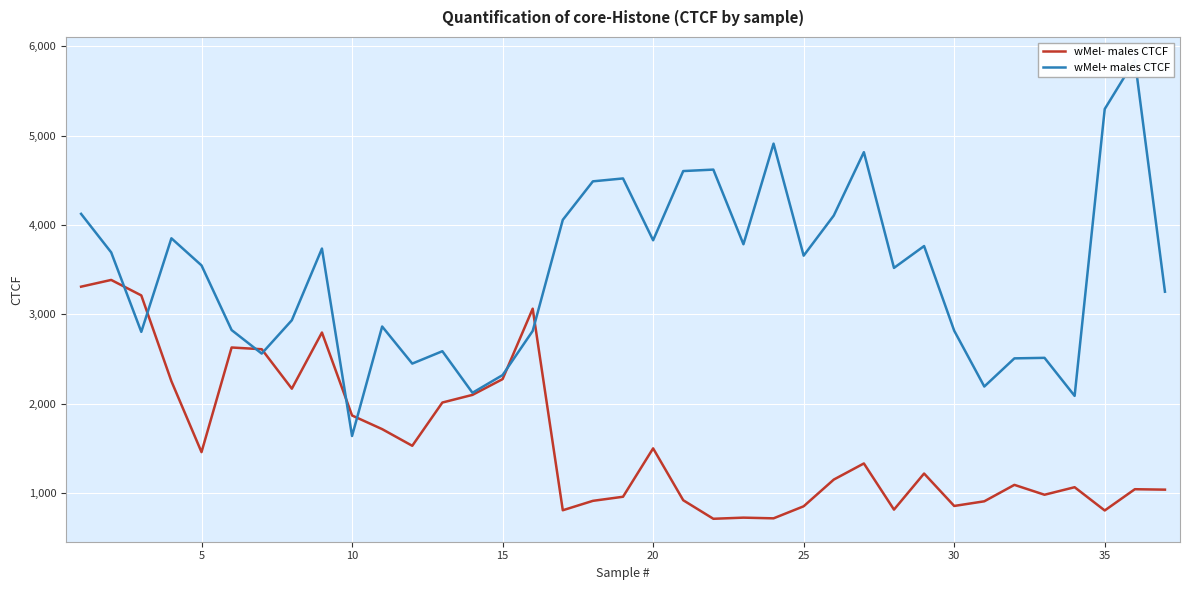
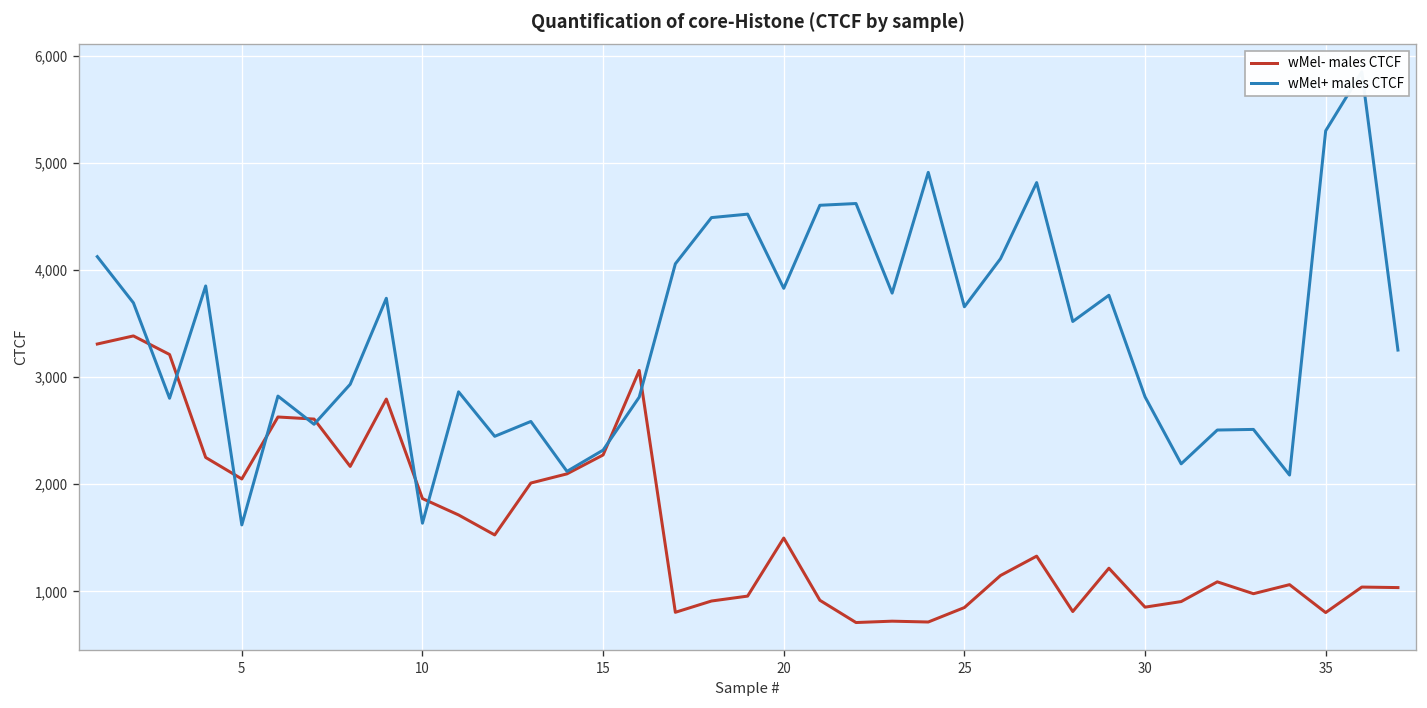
  {
    "wMel- males CTCF": {
-     "5": "1,500",
+     "5": "2,000",
      "10": "1,900",
      "15": "2,300",
      "20": "1,500",
      "25": "800",
      "30": "900",
      "35": "800"
    },
    "wMel+ males CTCF": {
-     "5": "3,500",
+     "5": "1,600",
      "10": "1,600",
      "15": "2,300",
      "20": "3,800",
      "25": "3,700",
      "30": "2,800",
      "35": "5,300"
    }
  }
